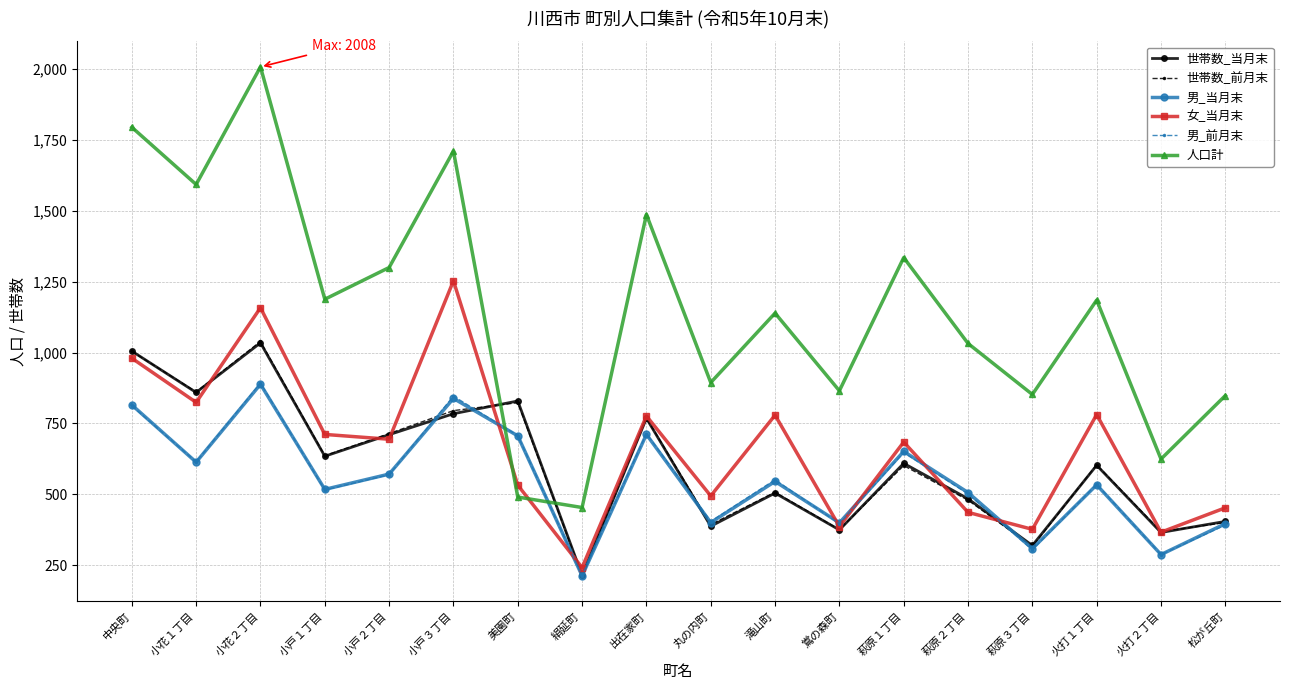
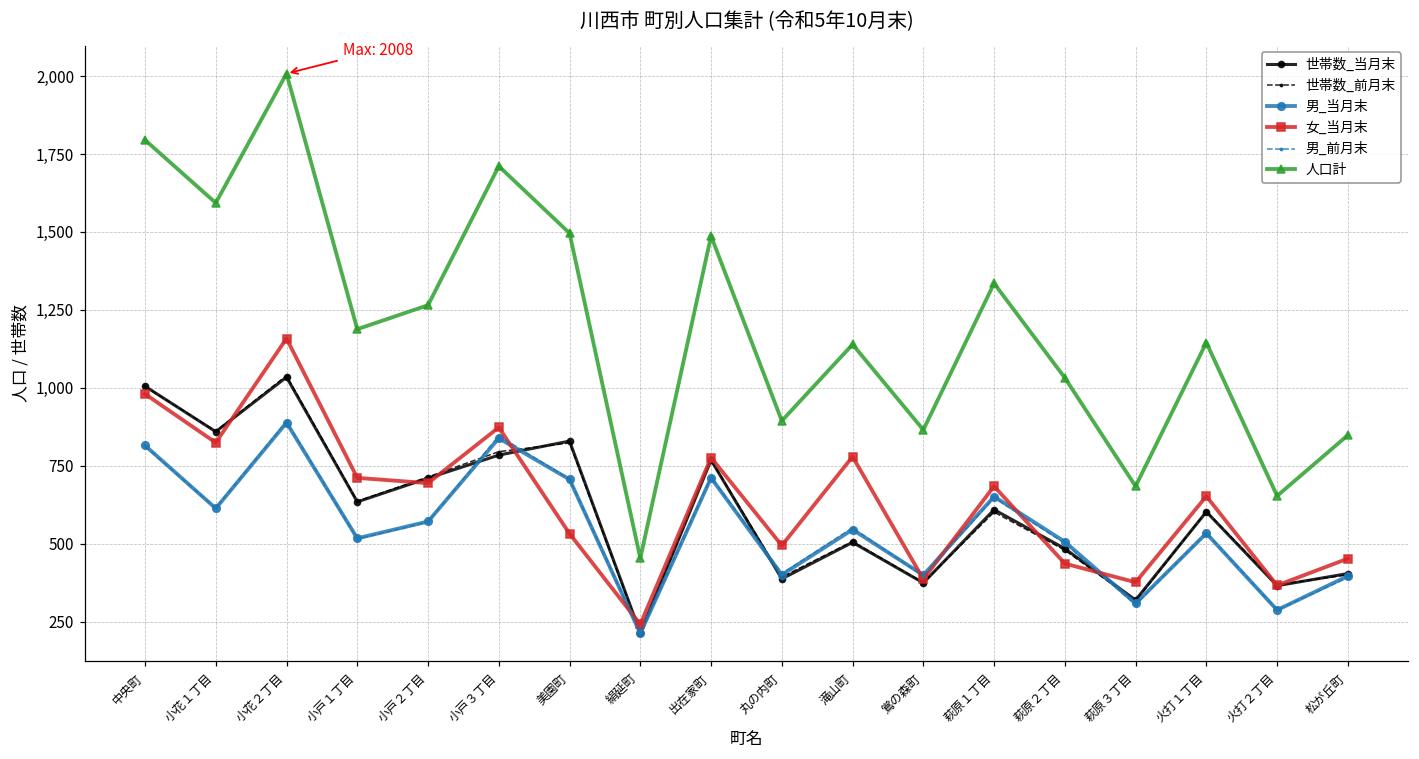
  {
    "女_当月末": {
      "中央町": "980",
      "小花１丁目": "820",
      "小花２丁目": "1,160",
      "小戸１丁目": "710",
      "小戸２丁目": "690",
-     "小戸３丁目": "1,250",
+     "小戸３丁目": "870",
      "美園町": "530",
      "絹延町": "240",
      "丸の内町": "490",
      "滝山町": "780",
      "鴬の森町": "390",
      "萩原１丁目": "680",
      "萩原２丁目": "440",
      "萩原３丁目": "380",
-     "火打１丁目": "780",
+     "火打１丁目": "650",
      "松が丘町": "450"
    },
    "人口計": {
      "中央町": "1,800",
      "小花１丁目": "1,590",
      "小戸１丁目": "1,190",
-     "小戸２丁目": "1,300",
+     "小戸２丁目": "1,270",
      "小戸３丁目": "1,710",
-     "美園町": "490",
+     "美園町": "1,500",
      "絹延町": "450",
      "出在家町": "1,490",
      "丸の内町": "890",
      "滝山町": "1,140",
      "鴬の森町": "870",
      "萩原１丁目": "1,340",
      "萩原２丁目": "1,030",
-     "萩原３丁目": "850",
-     "火打１丁目": "1,190",
-     "火打２丁目": "620",
+     "萩原３丁目": "680",
+     "火打１丁目": "1,150",
+     "火打２丁目": "650",
      "松が丘町": "850"
    }
  }
